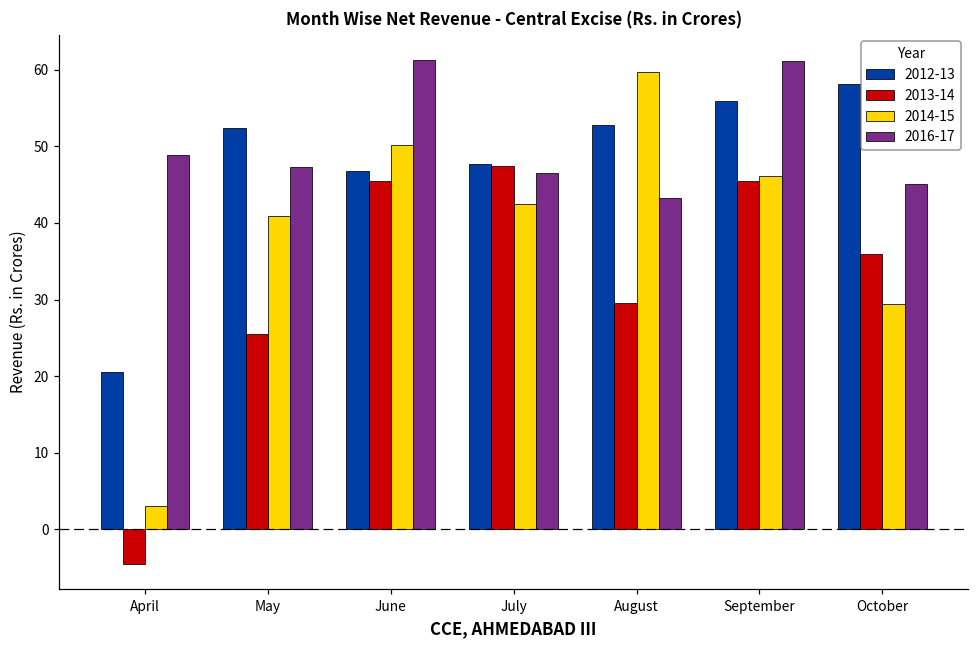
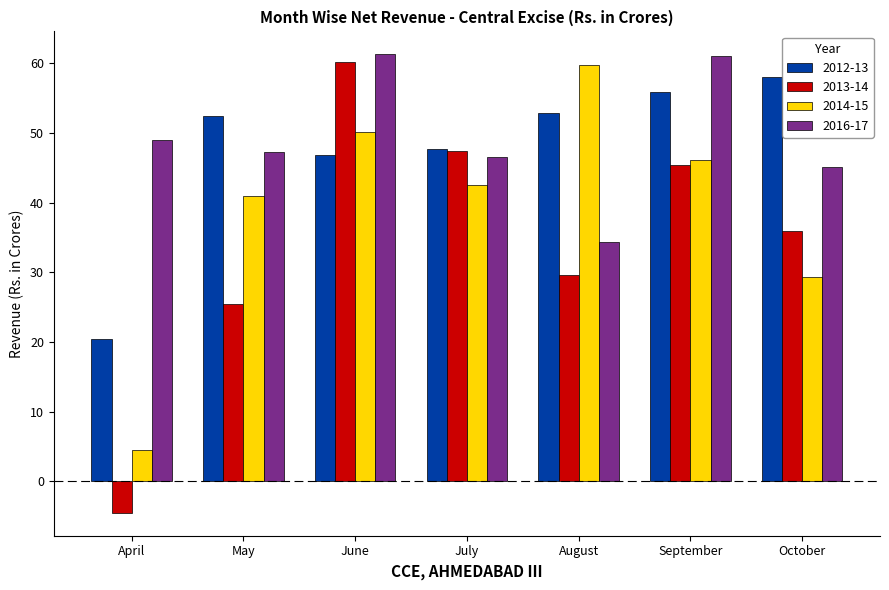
  {
    "2012-13": {
      "April": 20,
      "May": 52,
      "June": 47,
      "July": 48,
      "August": 53,
      "September": 56,
      "October": 58
    },
    "2013-14": {
      "April": -5,
      "May": 26,
-     "June": 45,
+     "June": 60,
      "July": 47,
      "August": 30,
      "September": 45,
      "October": 36
    },
    "2014-15": {
-     "April": 3,
+     "April": 5,
      "May": 41,
      "June": 50,
      "July": 43,
      "August": 60,
      "September": 46,
      "October": 29
    },
    "2016-17": {
      "April": 49,
      "May": 47,
      "June": 61,
      "July": 47,
-     "August": 43,
+     "August": 34,
      "September": 61,
      "October": 45
    }
  }
